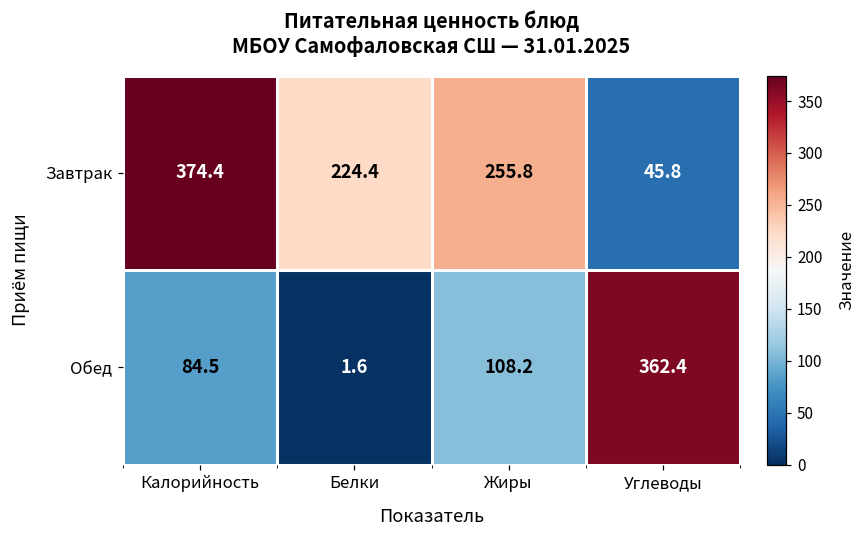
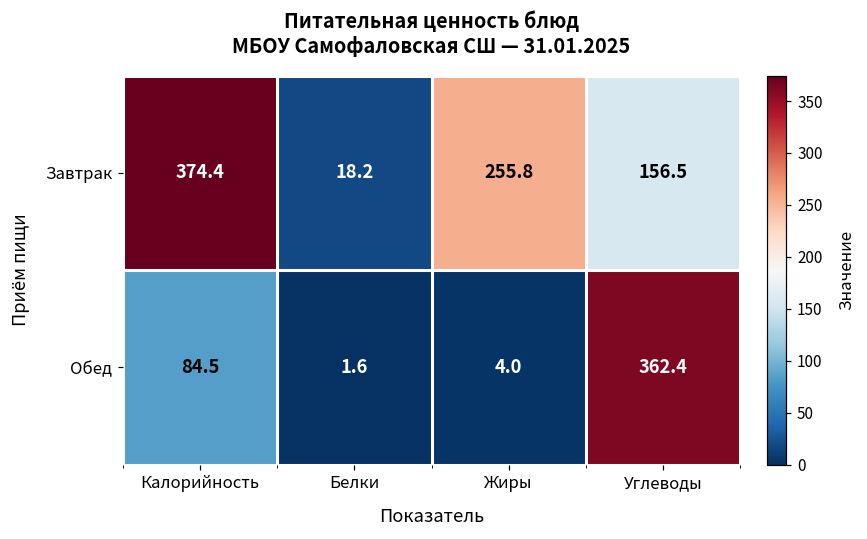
  {
    "Завтрак": {
      "Калорийность": 374.4,
-     "Белки": 224.4,
+     "Белки": 18.2,
      "Жиры": 255.8,
-     "Углеводы": 45.8
+     "Углеводы": 156.5
    },
    "Обед": {
      "Калорийность": 84.5,
      "Белки": 1.6,
-     "Жиры": 108.2,
+     "Жиры": 4.0,
      "Углеводы": 362.4
    }
  }
